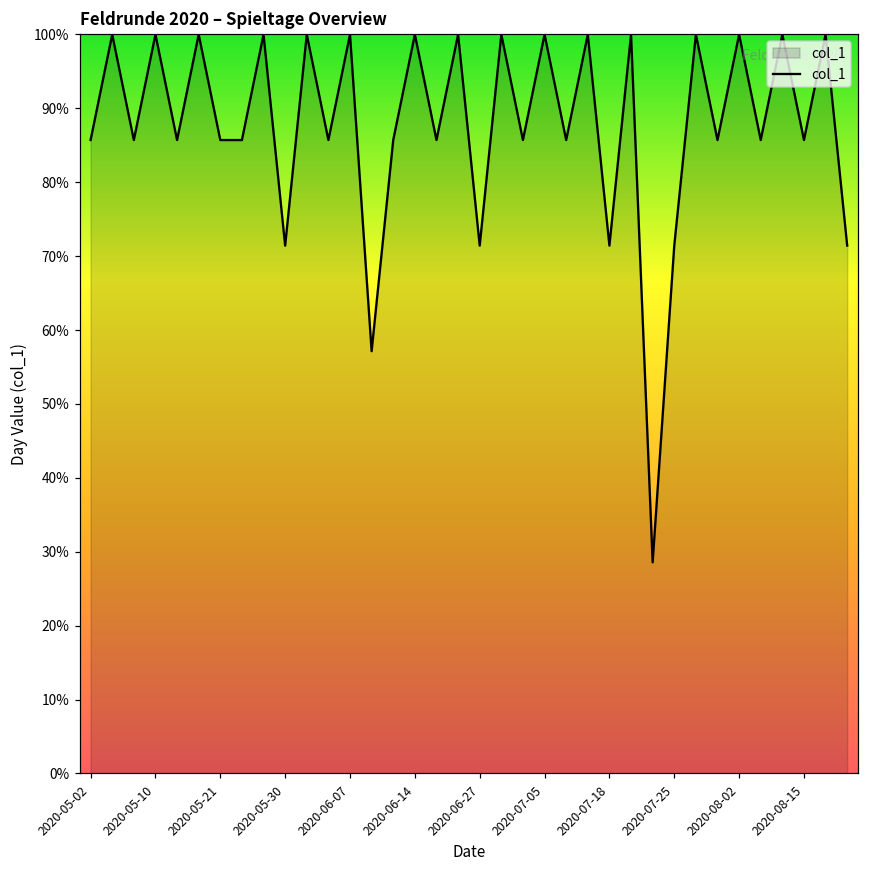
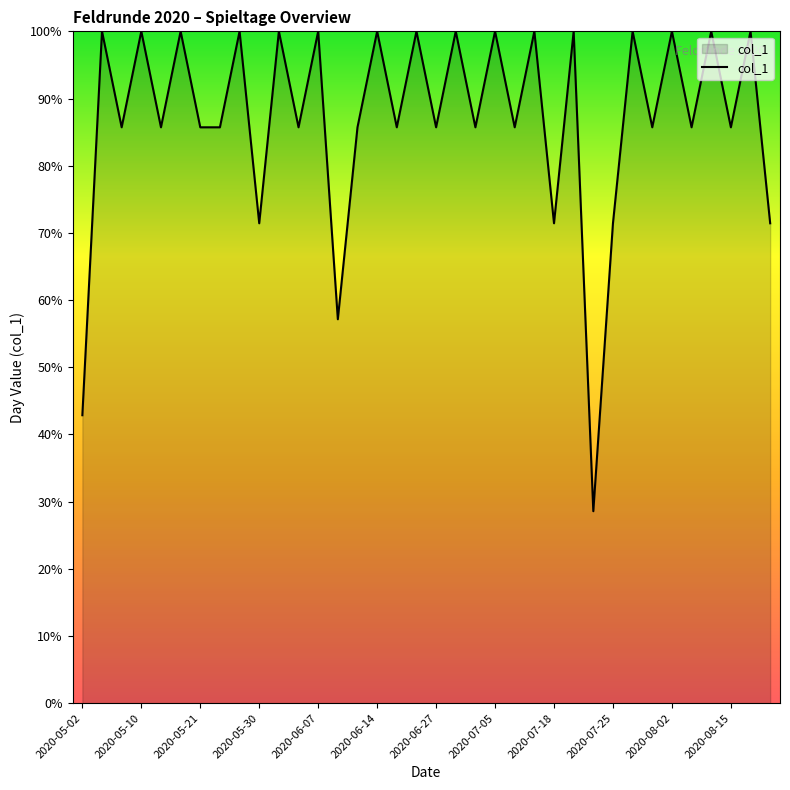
  {
-   "2020-05-02": "86%",
+   "2020-05-02": "43%",
    "2020-05-10": "100%",
    "2020-05-21": "86%",
    "2020-05-30": "71%",
    "2020-06-07": "100%",
    "2020-06-14": "100%",
-   "2020-06-27": "71%",
+   "2020-06-27": "86%",
    "2020-07-05": "100%",
    "2020-07-18": "71%",
    "2020-07-25": "71%",
    "2020-08-15": "86%"
  }
